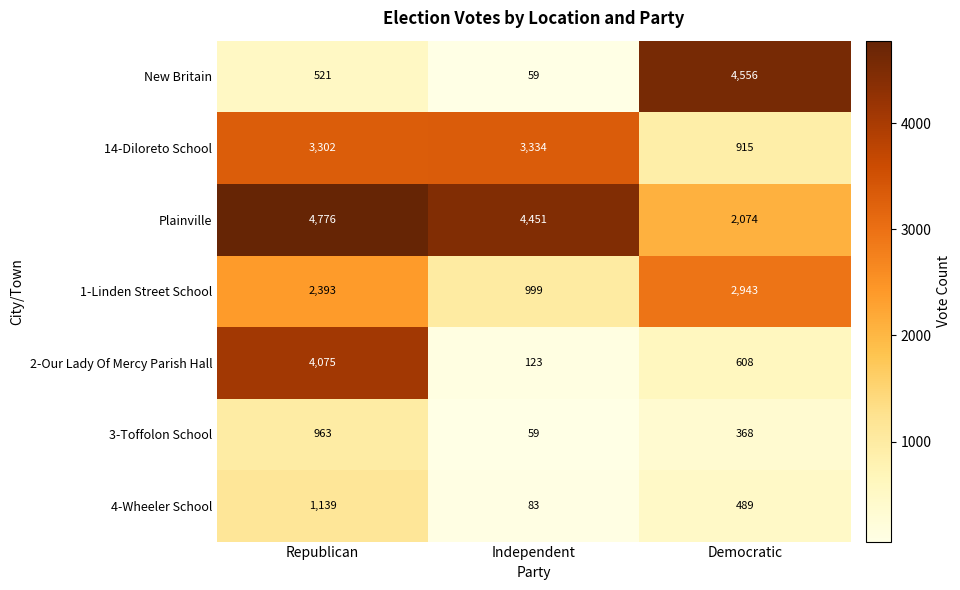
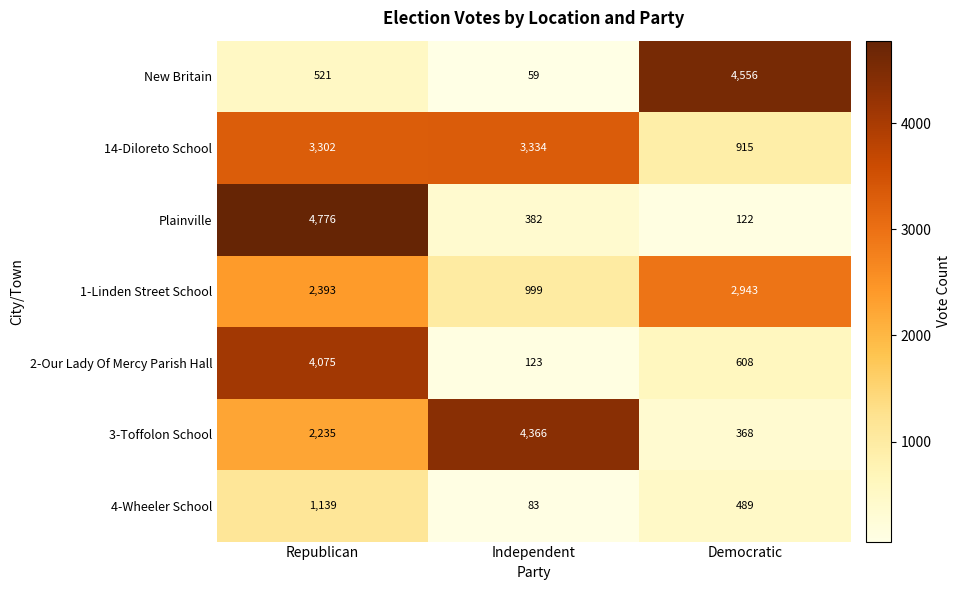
  {
    "New Britain": {
      "Republican": "521",
      "Independent": "59",
      "Democratic": "4,556"
    },
    "14-Diloreto School": {
      "Republican": "3,302",
      "Independent": "3,334",
      "Democratic": "915"
    },
    "Plainville": {
      "Republican": "4,776",
-     "Independent": "4,451",
-     "Democratic": "2,074"
+     "Independent": "382",
+     "Democratic": "122"
    },
    "1-Linden Street School": {
      "Republican": "2,393",
      "Independent": "999",
      "Democratic": "2,943"
    },
    "2-Our Lady Of Mercy Parish Hall": {
      "Republican": "4,075",
      "Independent": "123",
      "Democratic": "608"
    },
    "3-Toffolon School": {
-     "Republican": "963",
-     "Independent": "59",
+     "Republican": "2,235",
+     "Independent": "4,366",
      "Democratic": "368"
    },
    "4-Wheeler School": {
      "Republican": "1,139",
      "Independent": "83",
      "Democratic": "489"
    }
  }
